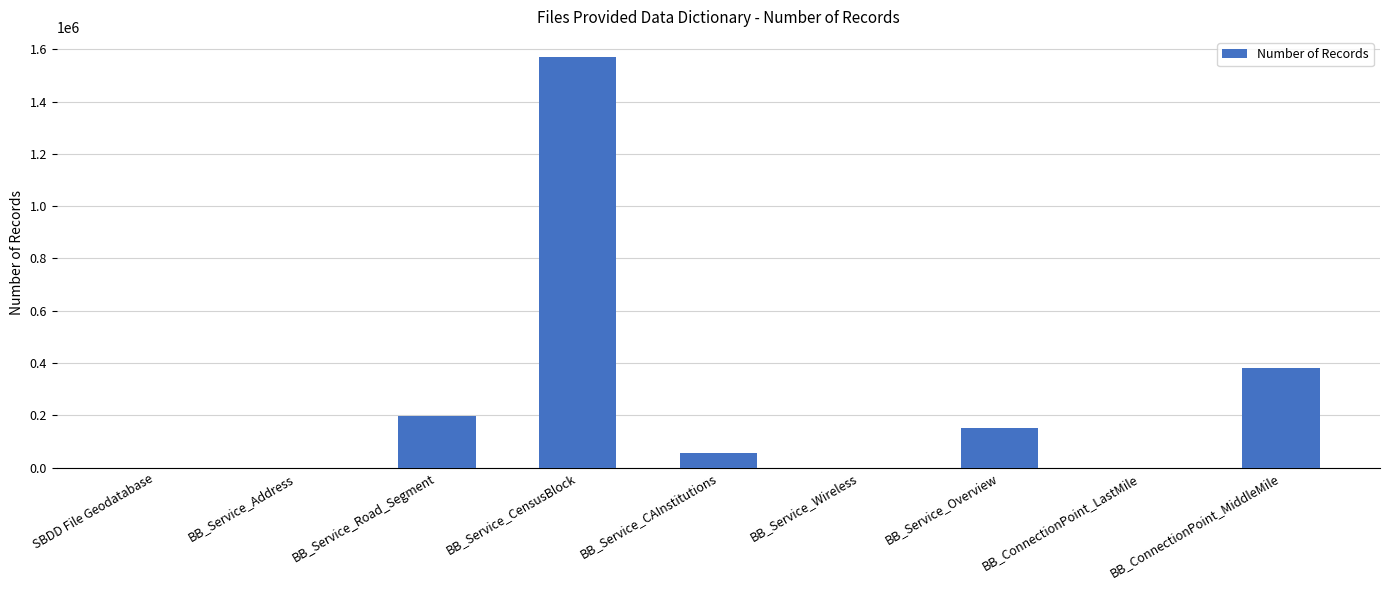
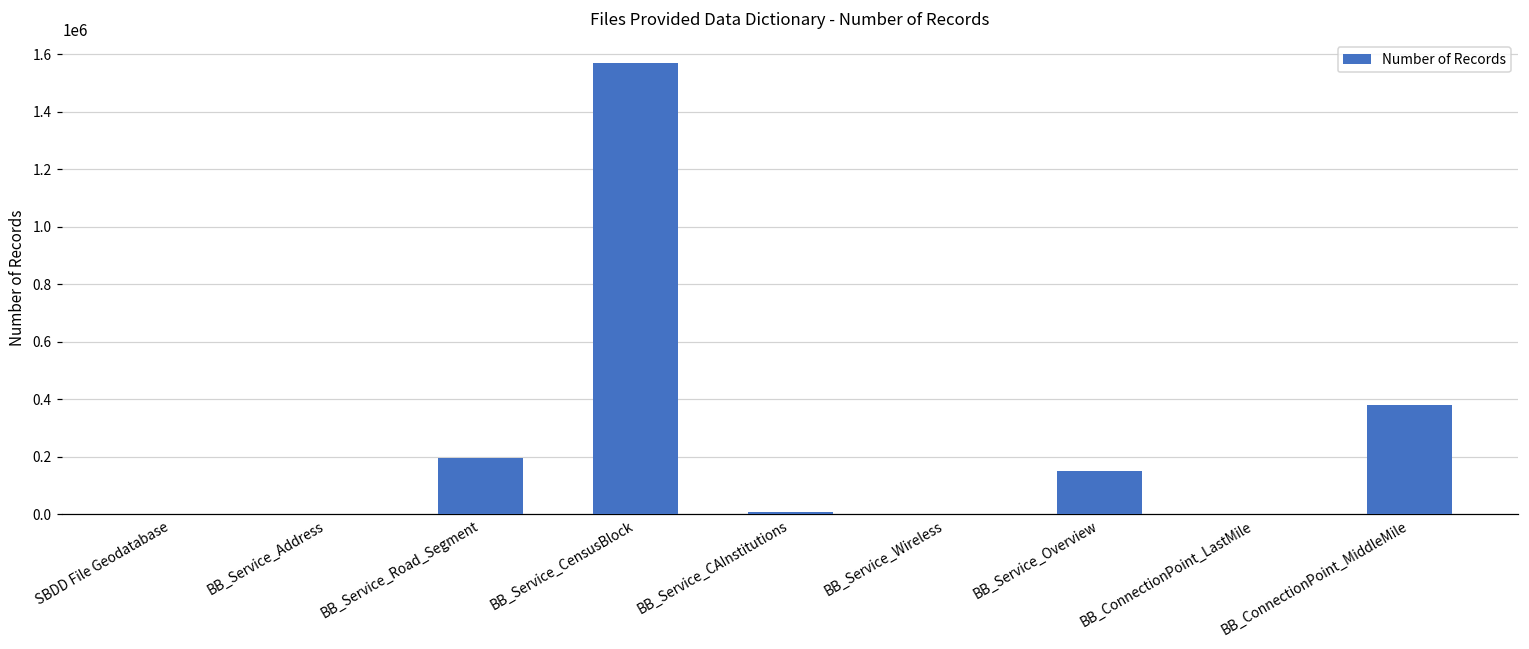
  {
    "BB_Service_Address": 0,
    "BB_Service_Road_Segment": 200000,
    "BB_Service_CensusBlock": 1570000,
-   "BB_Service_CAInstitutions": 50000,
+   "BB_Service_CAInstitutions": 10000,
    "BB_Service_Overview": 150000,
    "BB_ConnectionPoint_LastMile": 0,
    "BB_ConnectionPoint_MiddleMile": 380000
  }
